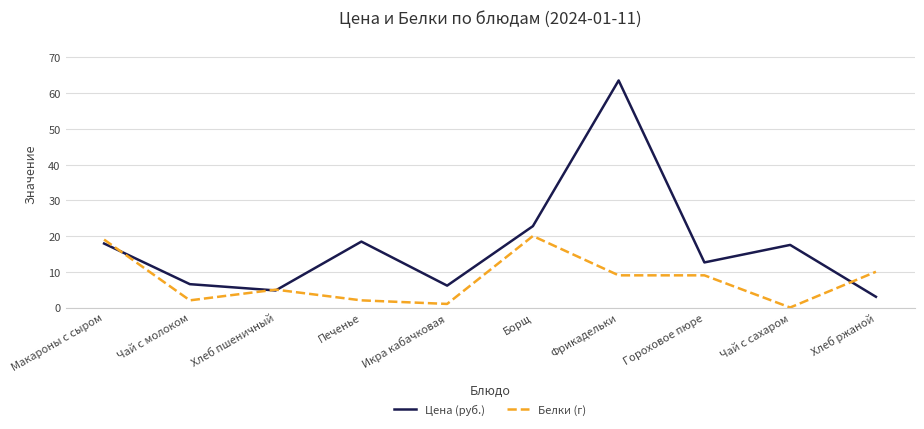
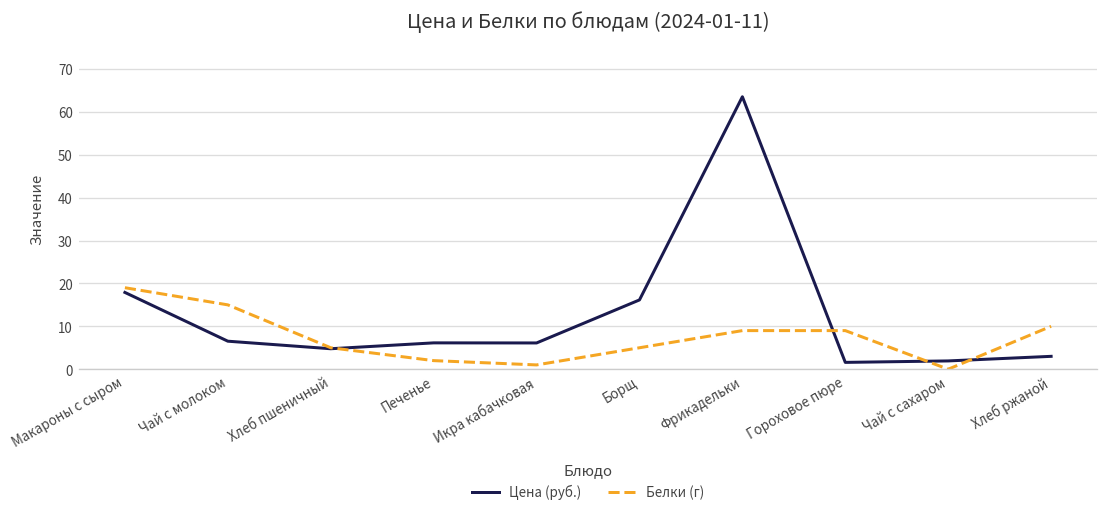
  {
    "Цена (руб.)": {
      "Макароны с сыром": 18,
      "Чай с молоком": 7,
-     "Печенье": 18,
+     "Печенье": 6,
      "Икра кабачковая": 6,
-     "Борщ": 23,
+     "Борщ": 16,
      "Фрикадельки": 64,
-     "Гороховое пюре": 13,
-     "Чай с сахаром": 18,
+     "Гороховое пюре": 2,
+     "Чай с сахаром": 2,
      "Хлеб ржаной": 3
    },
    "Белки (г)": {
      "Макароны с сыром": 19,
-     "Чай с молоком": 2,
+     "Чай с молоком": 15,
      "Печенье": 2,
      "Икра кабачковая": 1,
-     "Борщ": 20,
+     "Борщ": 5,
      "Фрикадельки": 9,
      "Гороховое пюре": 9,
      "Чай с сахаром": 0,
      "Хлеб ржаной": 10
    }
  }
